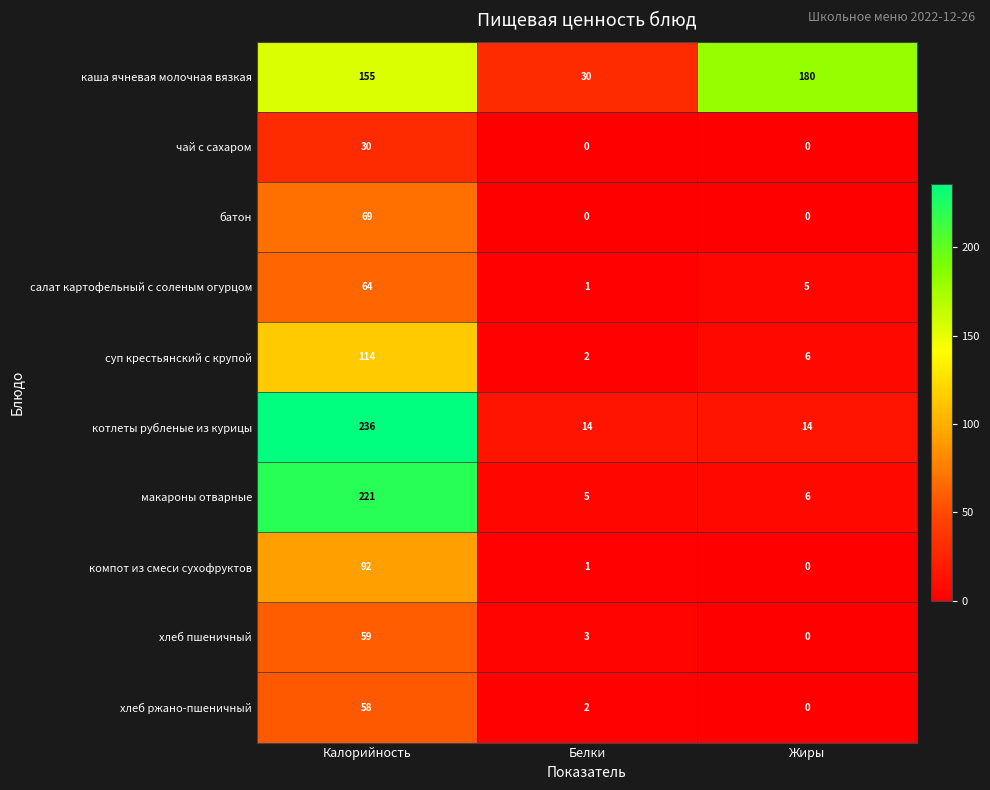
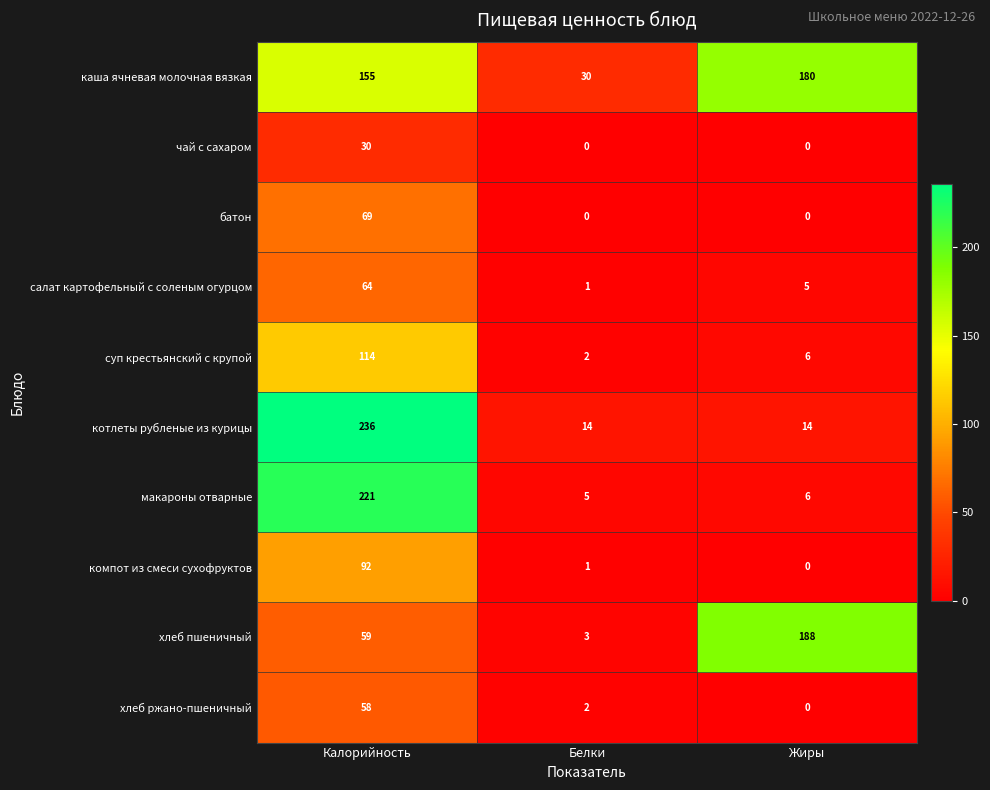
  {
    "каша ячневая молочная вязкая": {
      "Калорийность": 155,
      "Белки": 30,
      "Жиры": 180
    },
    "чай с сахаром": {
      "Калорийность": 30,
      "Белки": 0,
      "Жиры": 0
    },
    "батон": {
      "Калорийность": 69,
      "Белки": 0,
      "Жиры": 0
    },
    "салат картофельный с соленым огурцом": {
      "Калорийность": 64,
      "Белки": 1,
      "Жиры": 5
    },
    "суп крестьянский с крупой": {
      "Калорийность": 114,
      "Белки": 2,
      "Жиры": 6
    },
    "котлеты рубленые из курицы": {
      "Калорийность": 236,
      "Белки": 14,
      "Жиры": 14
    },
    "макароны отварные": {
      "Калорийность": 221,
      "Белки": 5,
      "Жиры": 6
    },
    "компот из смеси сухофруктов": {
      "Калорийность": 92,
      "Белки": 1,
      "Жиры": 0
    },
    "хлеб пшеничный": {
      "Калорийность": 59,
      "Белки": 3,
-     "Жиры": 0
+     "Жиры": 188
    },
    "хлеб ржано-пшеничный": {
      "Калорийность": 58,
      "Белки": 2,
      "Жиры": 0
    }
  }
